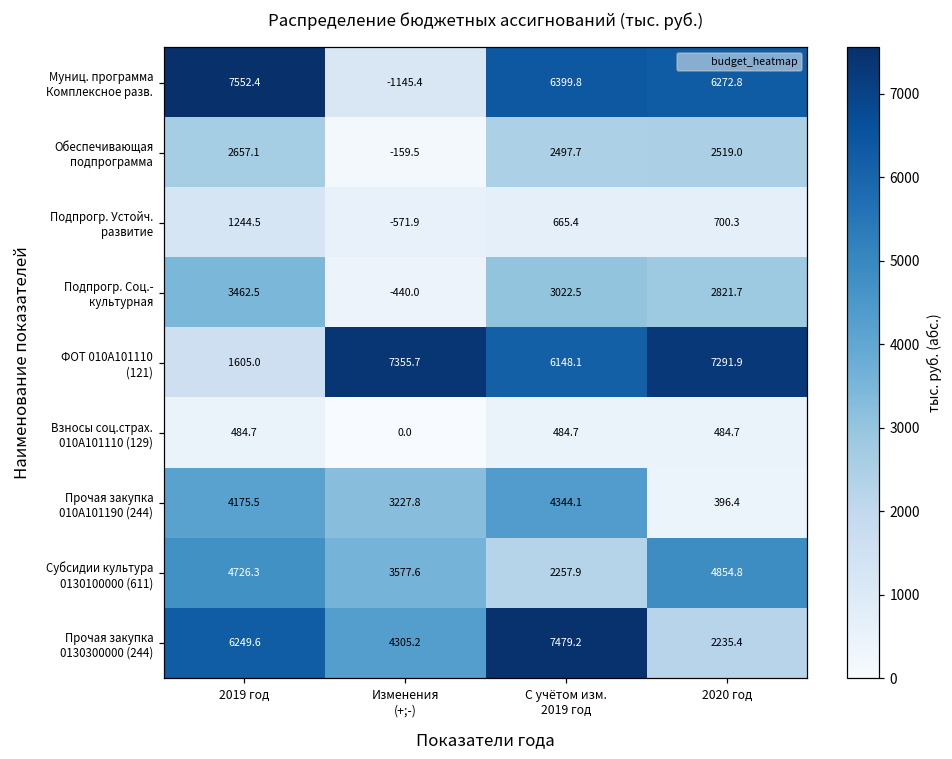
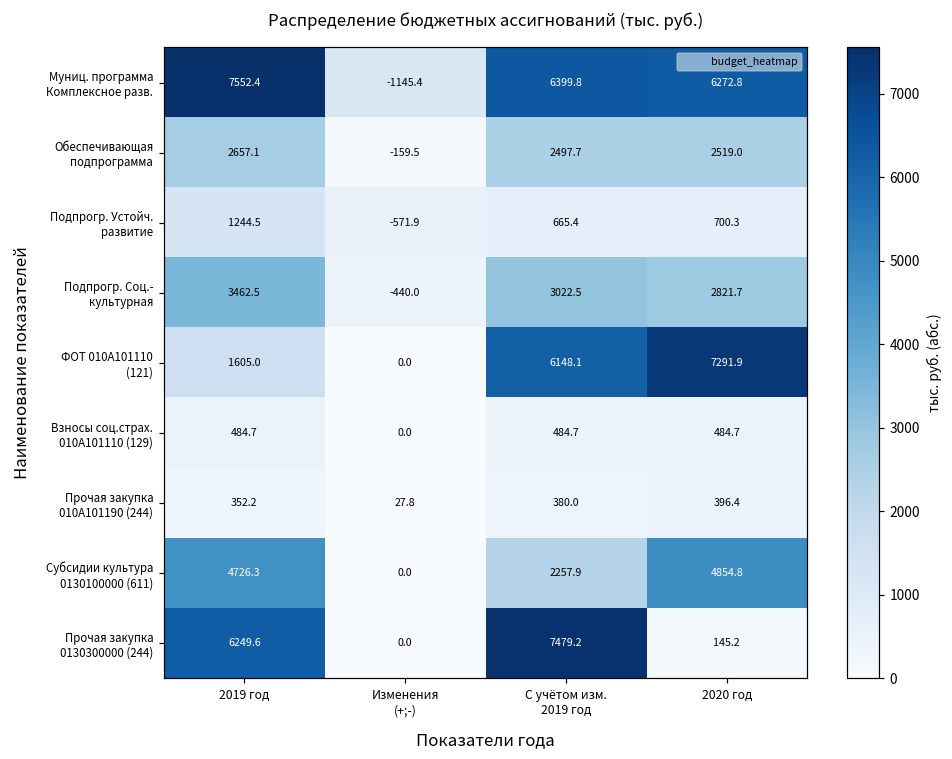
  {
    "Муниц. программа Комплексное разв.": {
      "2019 год": 7552.4,
      "Изменения (+;-)": -1145.4,
      "С учётом изм. 2019 год": 6399.8,
      "2020 год": 6272.8
    },
    "Обеспечивающая подпрограмма": {
      "2019 год": 2657.1,
      "Изменения (+;-)": -159.5,
      "С учётом изм. 2019 год": 2497.7,
      "2020 год": 2519.0
    },
    "Подпрогр. Устойч. развитие": {
      "2019 год": 1244.5,
      "Изменения (+;-)": -571.9,
      "С учётом изм. 2019 год": 665.4,
      "2020 год": 700.3
    },
    "Подпрогр. Соц.- культурная": {
      "2019 год": 3462.5,
      "Изменения (+;-)": -440.0,
      "С учётом изм. 2019 год": 3022.5,
      "2020 год": 2821.7
    },
    "ФОТ 010А101110 (121)": {
      "2019 год": 1605.0,
-     "Изменения (+;-)": 7355.7,
+     "Изменения (+;-)": 0.0,
      "С учётом изм. 2019 год": 6148.1,
      "2020 год": 7291.9
    },
    "Взносы соц.страх. 010А101110 (129)": {
      "2019 год": 484.7,
      "Изменения (+;-)": 0.0,
      "С учётом изм. 2019 год": 484.7,
      "2020 год": 484.7
    },
    "Прочая закупка 010А101190 (244)": {
-     "2019 год": 4175.5,
-     "Изменения (+;-)": 3227.8,
-     "С учётом изм. 2019 год": 4344.1,
+     "2019 год": 352.2,
+     "Изменения (+;-)": 27.8,
+     "С учётом изм. 2019 год": 380.0,
      "2020 год": 396.4
    },
    "Субсидии культура 0130100000 (611)": {
      "2019 год": 4726.3,
-     "Изменения (+;-)": 3577.6,
+     "Изменения (+;-)": 0.0,
      "С учётом изм. 2019 год": 2257.9,
      "2020 год": 4854.8
    },
    "Прочая закупка 0130300000 (244)": {
      "2019 год": 6249.6,
-     "Изменения (+;-)": 4305.2,
+     "Изменения (+;-)": 0.0,
      "С учётом изм. 2019 год": 7479.2,
-     "2020 год": 2235.4
+     "2020 год": 145.2
    }
  }
